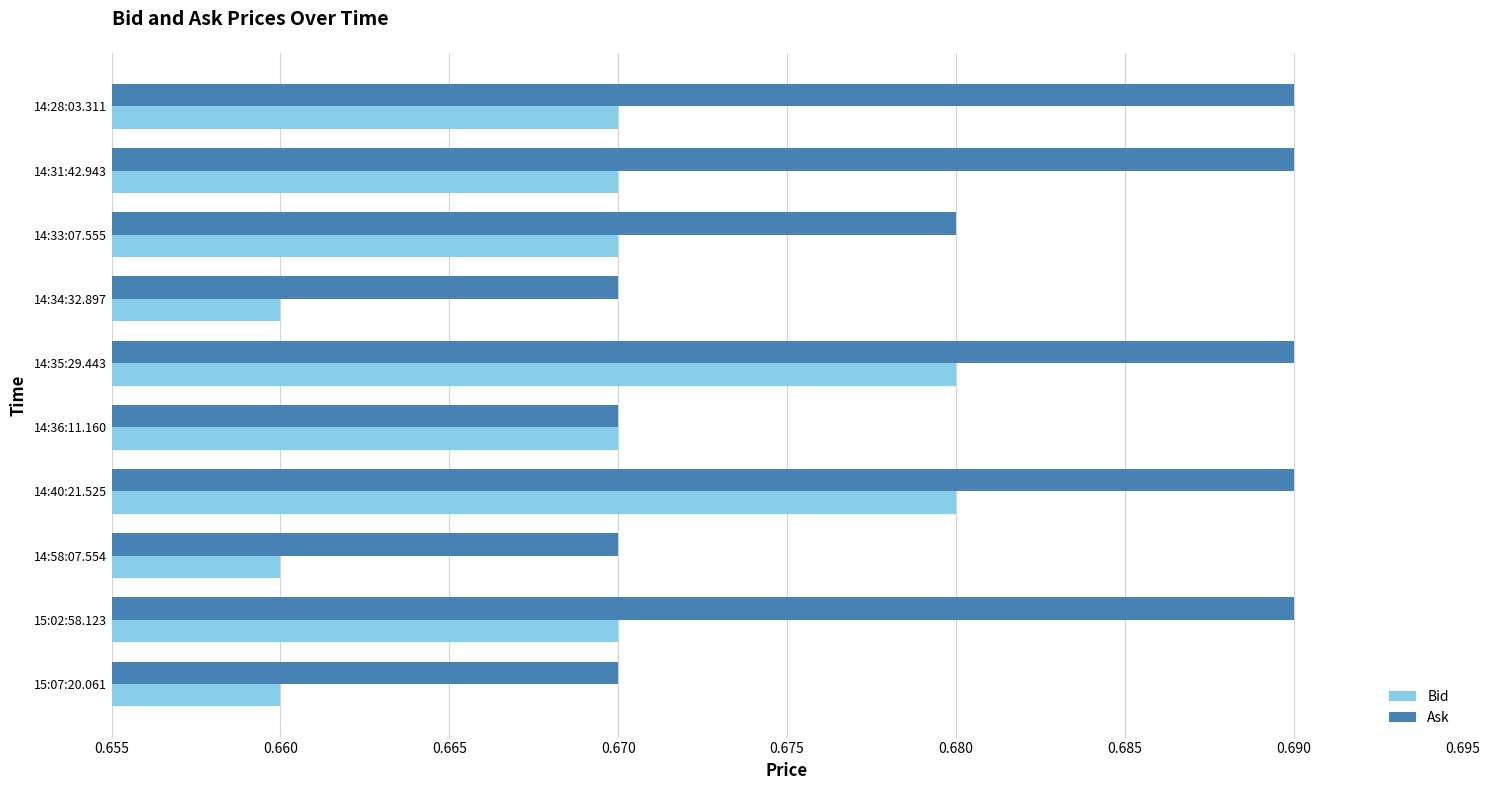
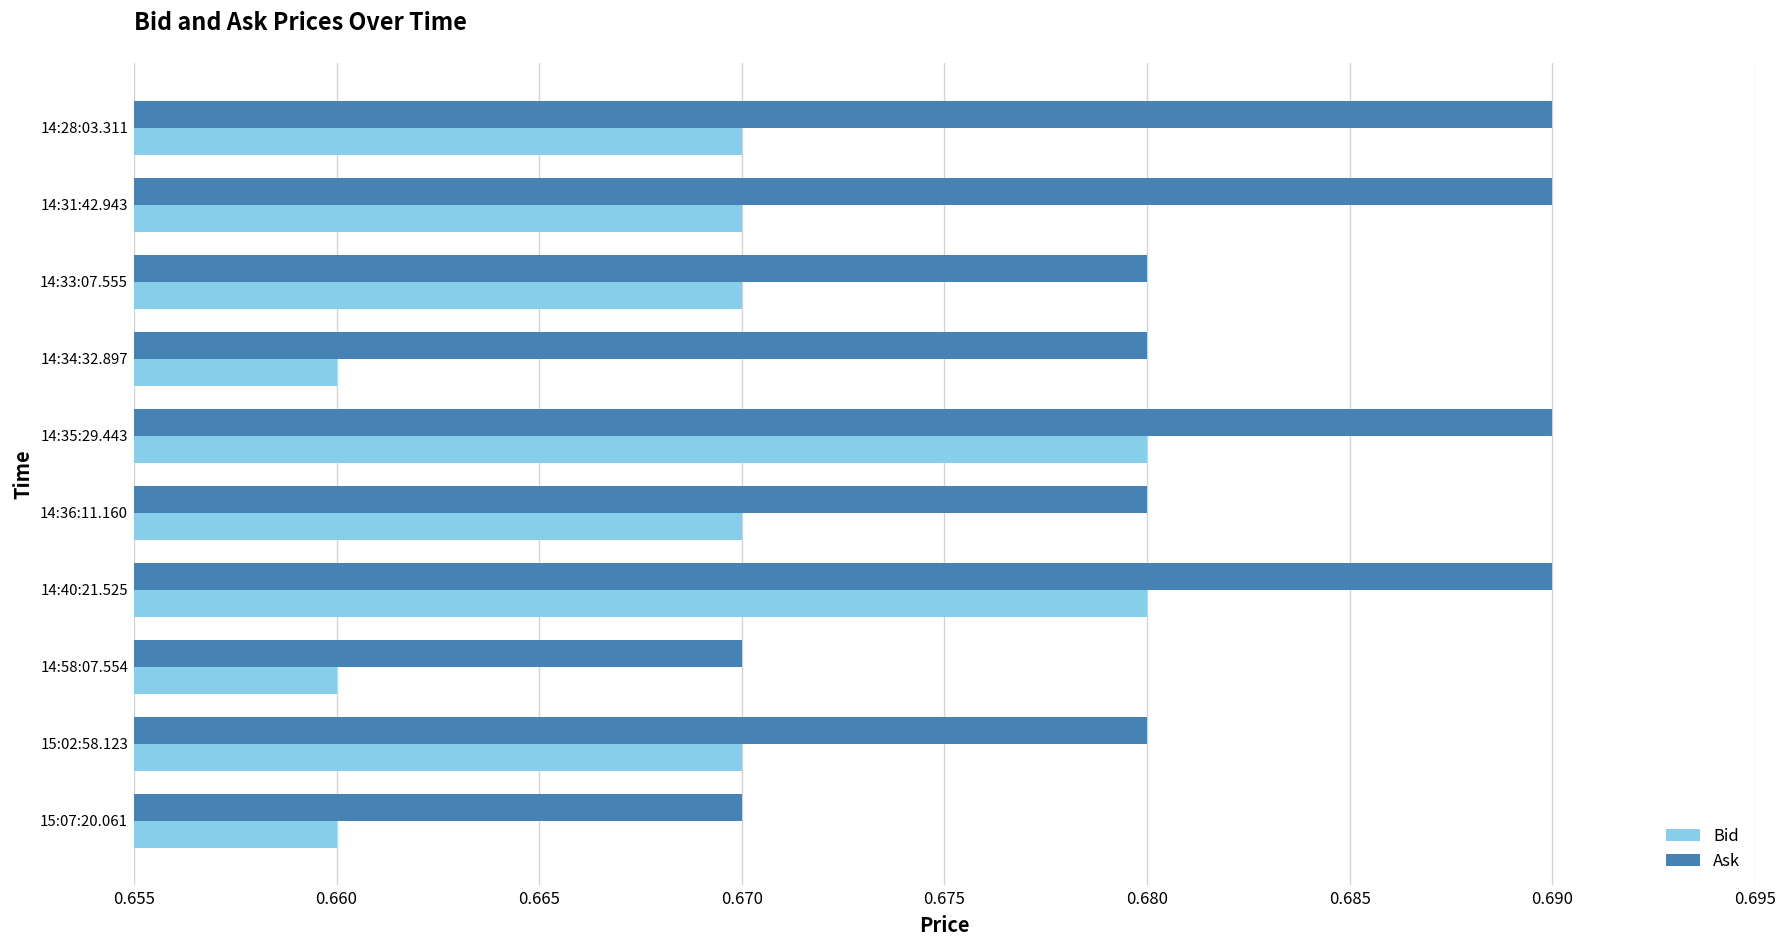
  {
    "Bid": {
      "14:28:03.311": 0.67,
      "14:31:42.943": 0.67,
      "14:33:07.555": 0.67,
      "14:34:32.897": 0.66,
      "14:35:29.443": 0.68,
      "14:36:11.160": 0.67,
      "14:40:21.525": 0.68,
      "14:58:07.554": 0.66,
      "15:02:58.123": 0.67,
      "15:07:20.061": 0.66
    },
    "Ask": {
      "14:28:03.311": 0.69,
      "14:31:42.943": 0.69,
      "14:33:07.555": 0.68,
-     "14:34:32.897": 0.67,
+     "14:34:32.897": 0.68,
      "14:35:29.443": 0.69,
-     "14:36:11.160": 0.67,
+     "14:36:11.160": 0.68,
      "14:40:21.525": 0.69,
      "14:58:07.554": 0.67,
-     "15:02:58.123": 0.69,
+     "15:02:58.123": 0.68,
      "15:07:20.061": 0.67
    }
  }
